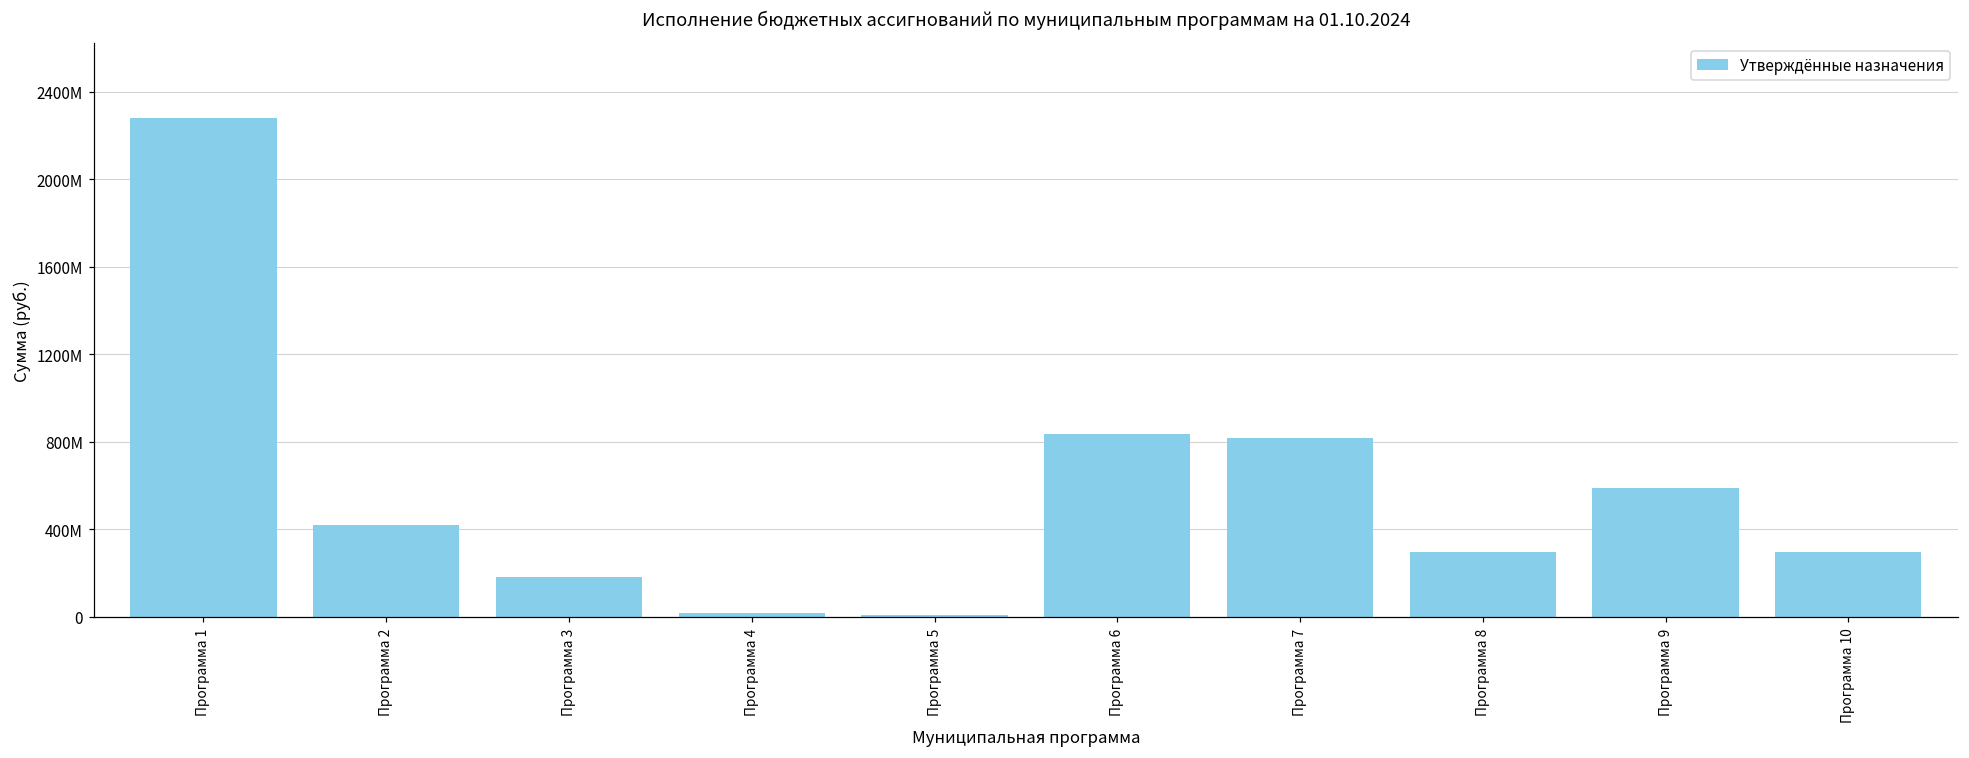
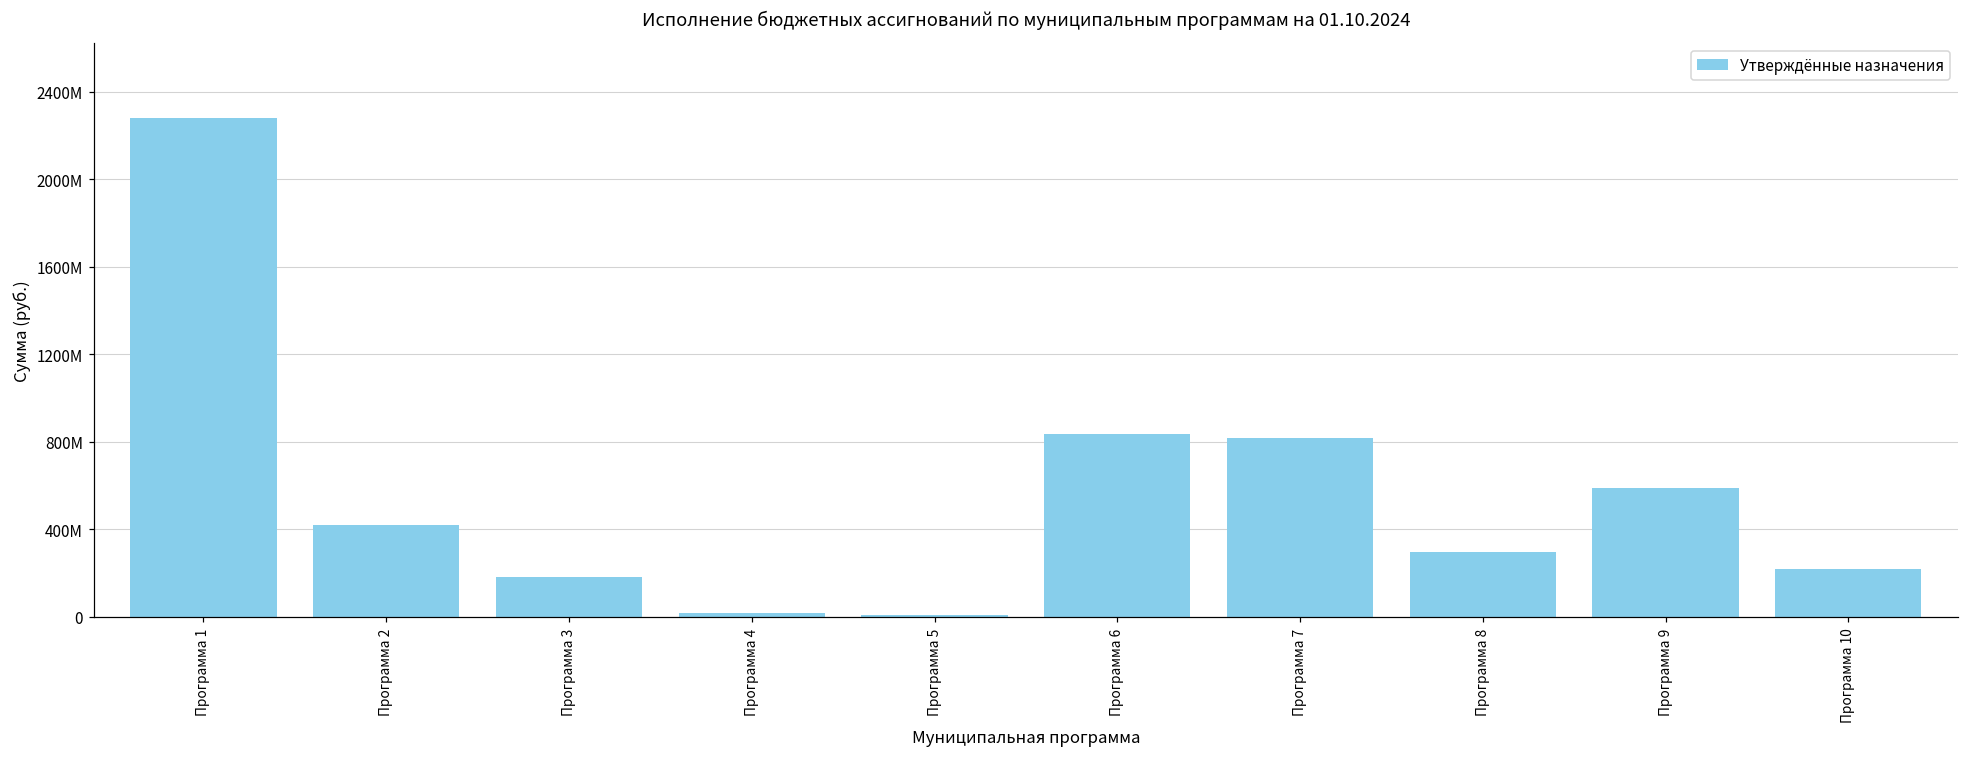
  {
    "Программа 1": 2280000000,
    "Программа 2": 420000000,
    "Программа 3": 180000000,
    "Программа 4": 20000000,
    "Программа 6": 840000000,
    "Программа 7": 820000000,
    "Программа 8": 300000000,
    "Программа 9": 590000000,
-   "Программа 10": 300000000
+   "Программа 10": 220000000
  }
